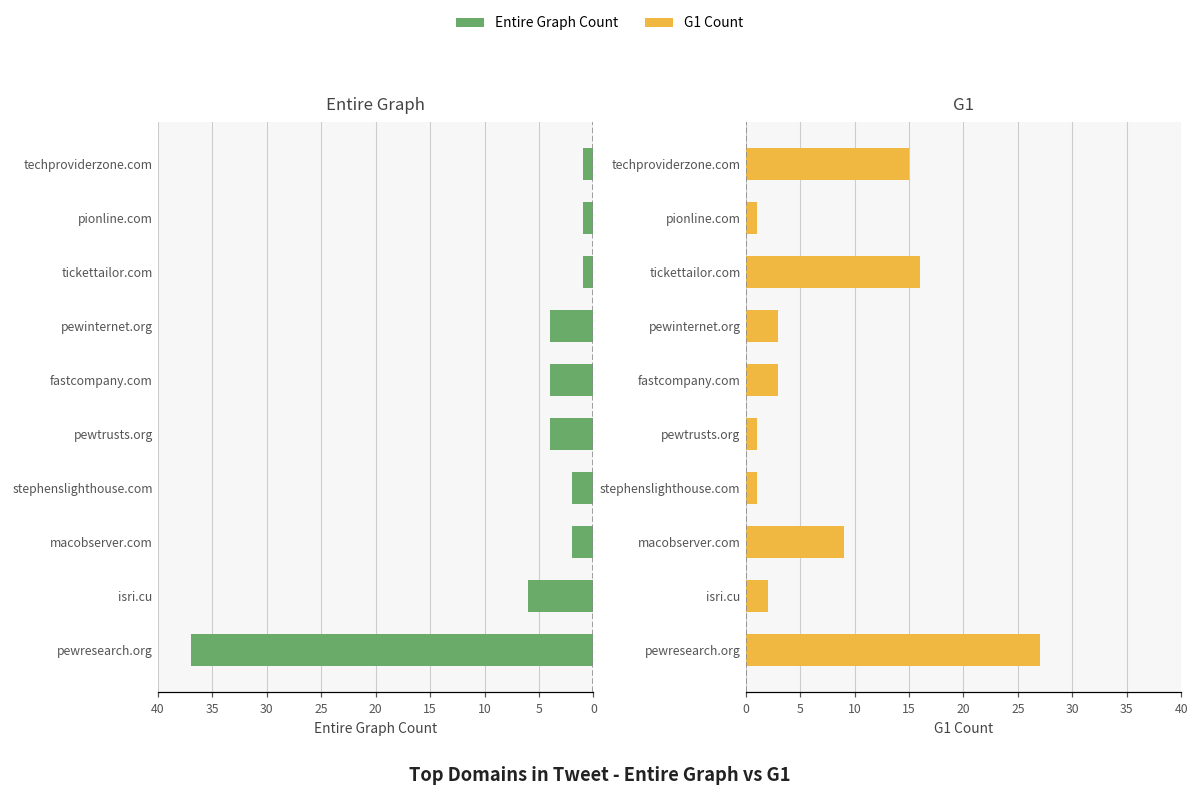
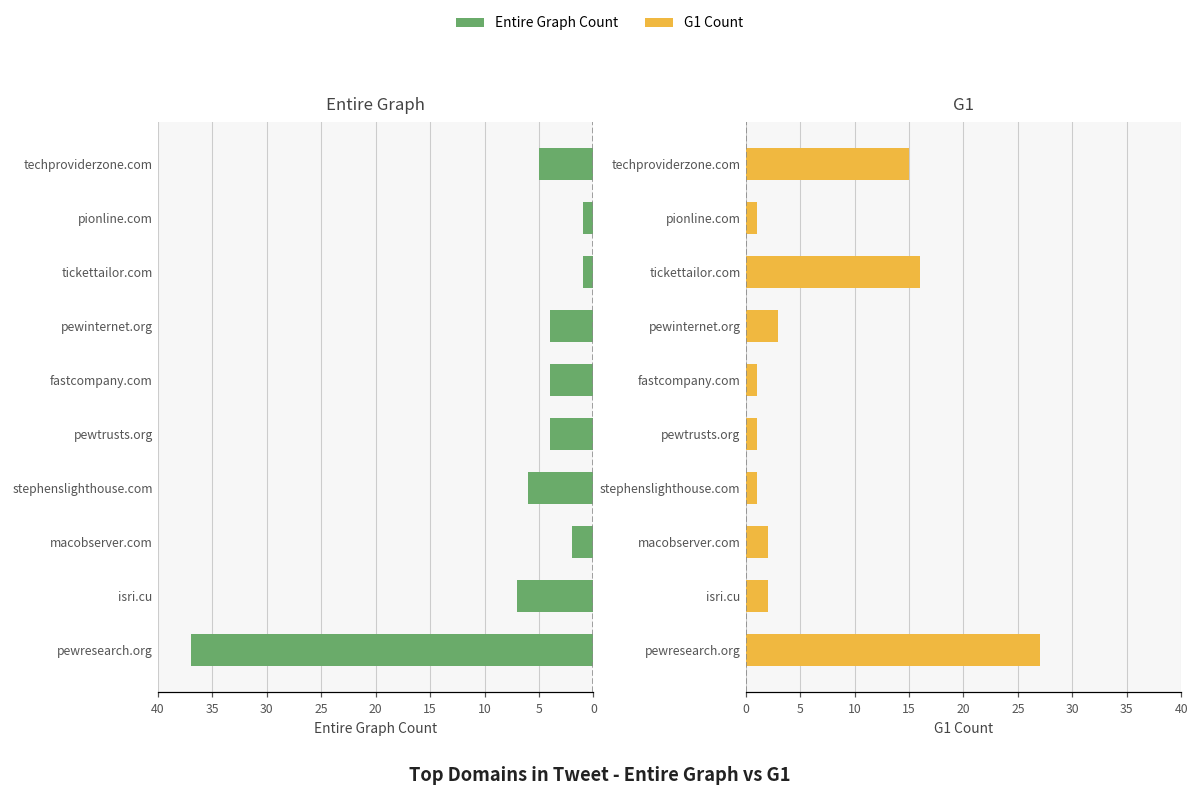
  {
    "Entire Graph": {
-     "techproviderzone.com": 1,
+     "techproviderzone.com": 5,
      "pionline.com": 1,
      "tickettailor.com": 1,
      "pewinternet.org": 4,
      "fastcompany.com": 4,
      "pewtrusts.org": 4,
-     "stephenslighthouse.com": 2,
+     "stephenslighthouse.com": 6,
      "macobserver.com": 2,
-     "isri.cu": 6,
+     "isri.cu": 7,
      "pewresearch.org": 37
    },
    "G1": {
      "techproviderzone.com": 15,
      "pionline.com": 1,
      "tickettailor.com": 16,
      "pewinternet.org": 3,
-     "fastcompany.com": 3,
+     "fastcompany.com": 1,
      "pewtrusts.org": 1,
      "stephenslighthouse.com": 1,
-     "macobserver.com": 9,
+     "macobserver.com": 2,
      "isri.cu": 2,
      "pewresearch.org": 27
    }
  }
